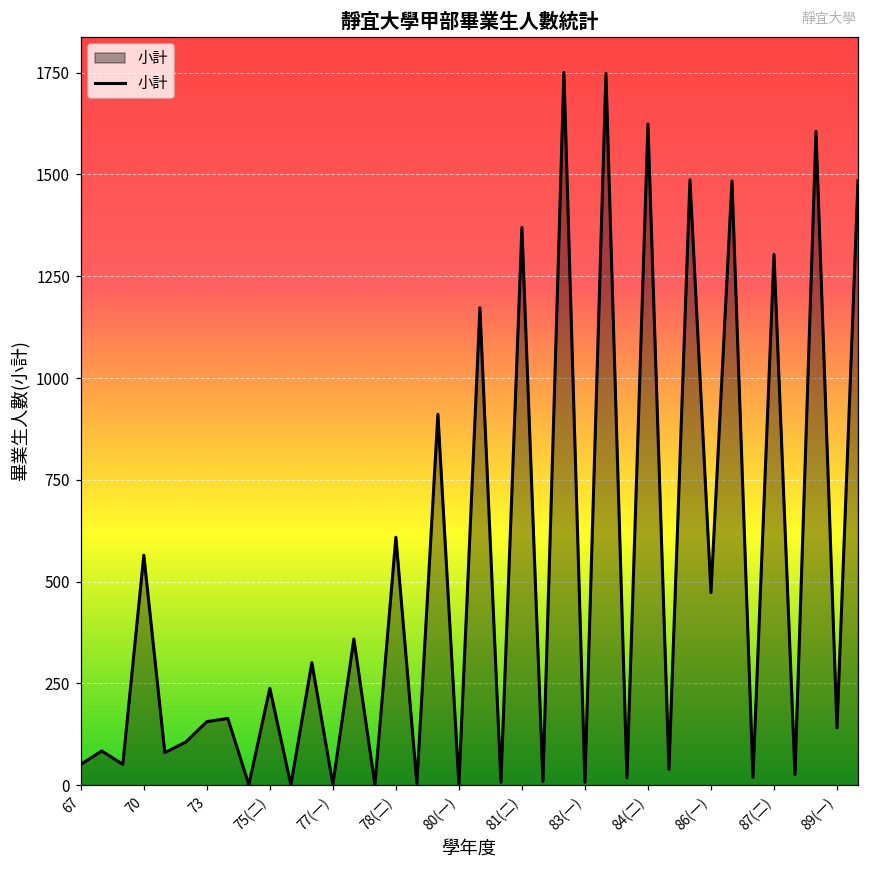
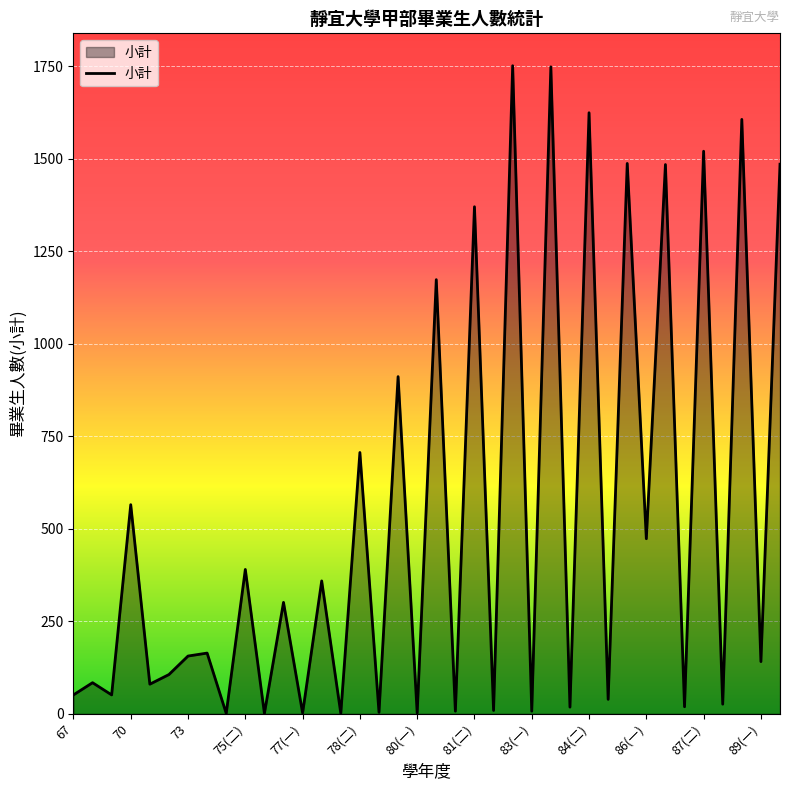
  {
    "67": 50,
    "70": 570,
    "73": 160,
-   "75(二)": 240,
+   "75(二)": 390,
    "77(一)": 0,
-   "78(二)": 610,
+   "78(二)": 710,
    "80(一)": 0,
    "81(二)": 1370,
    "83(一)": 10,
    "84(二)": 1620,
    "86(一)": 470,
-   "87(二)": 1300,
+   "87(二)": 1520,
    "89(一)": 140
  }
